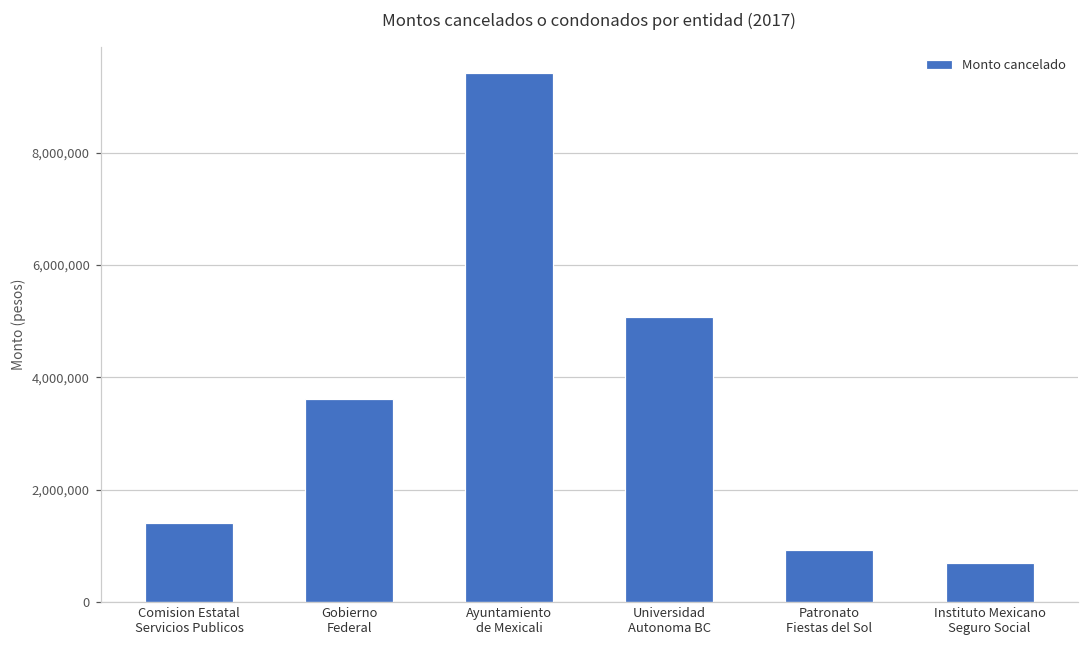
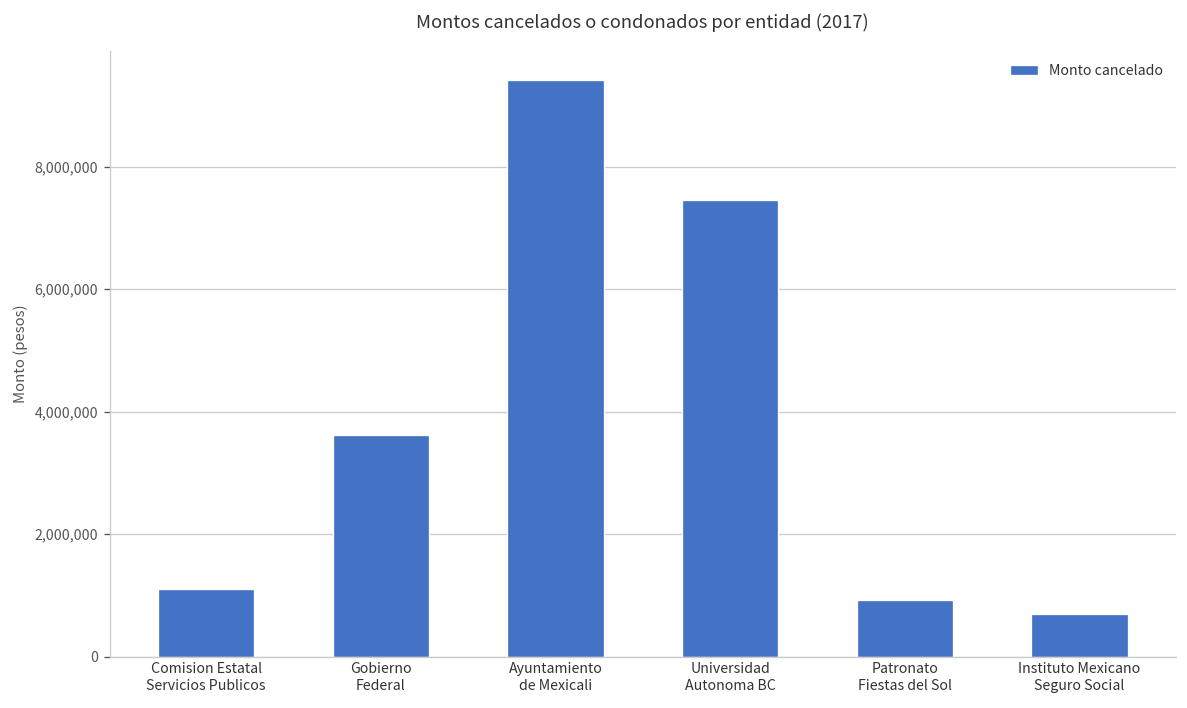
  {
-   "Comision Estatal Servicios Publicos": "1,400,000",
+   "Comision Estatal Servicios Publicos": "1,100,000",
    "Gobierno Federal": "3,600,000",
    "Ayuntamiento de Mexicali": "9,400,000",
-   "Universidad Autonoma BC": "5,100,000",
+   "Universidad Autonoma BC": "7,500,000",
    "Patronato Fiestas del Sol": "900,000",
    "Instituto Mexicano Seguro Social": "700,000"
  }
